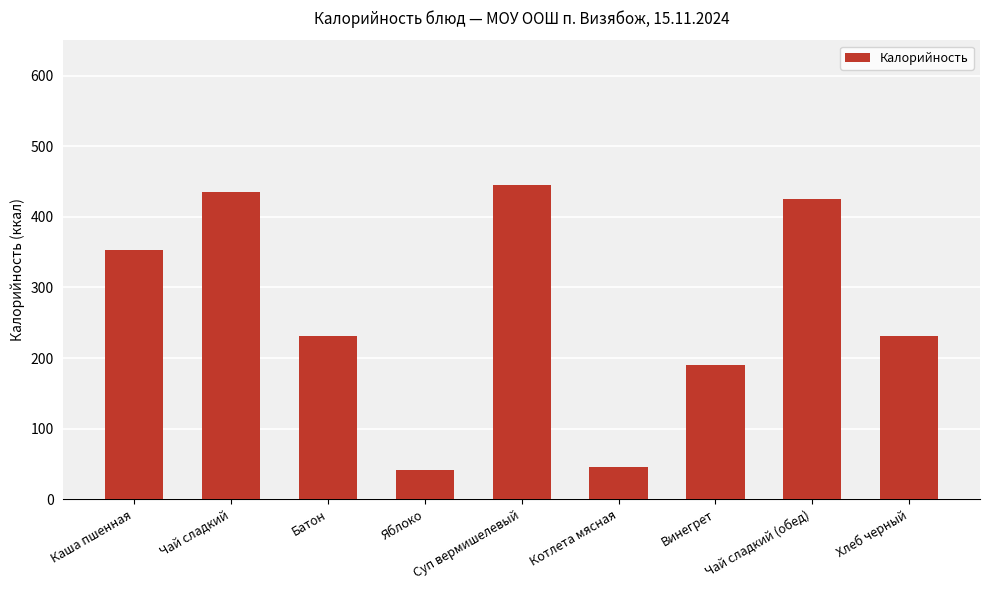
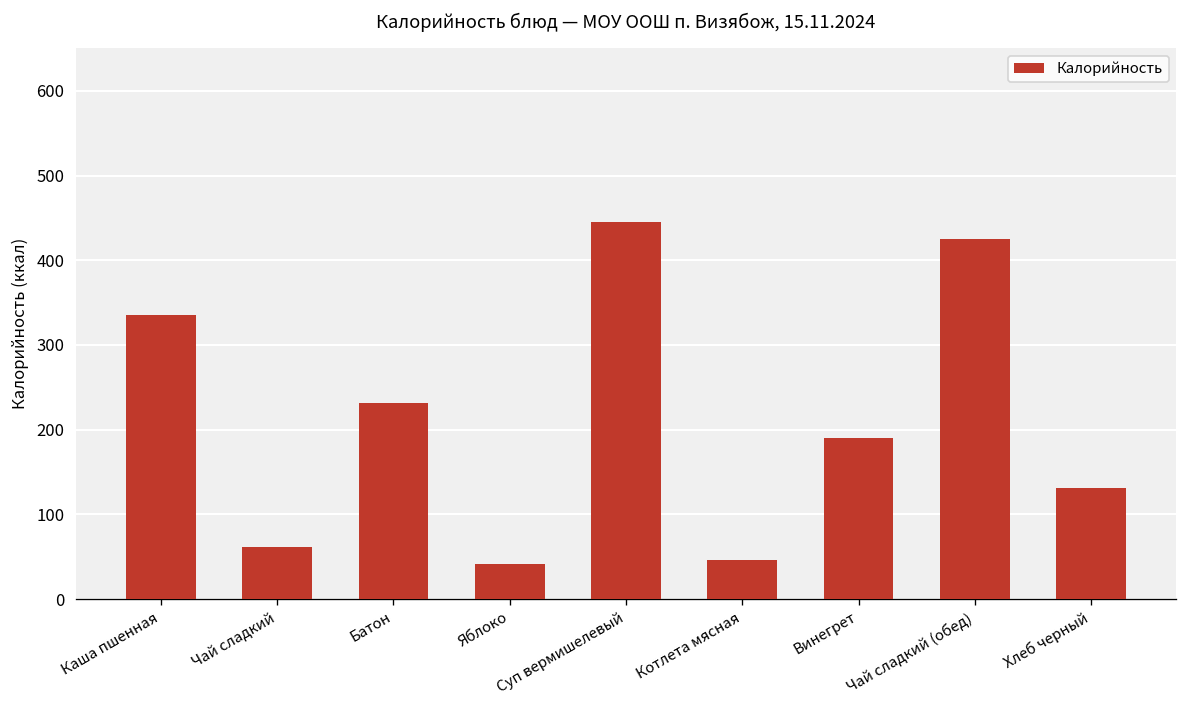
  {
-   "Каша пшенная": 350,
-   "Чай сладкий": 440,
+   "Каша пшенная": 340,
+   "Чай сладкий": 60,
    "Батон": 230,
    "Яблоко": 40,
    "Суп вермишелевый": 450,
    "Котлета мясная": 50,
    "Винегрет": 190,
    "Чай сладкий (обед)": 420,
-   "Хлеб черный": 230
+   "Хлеб черный": 130
  }
